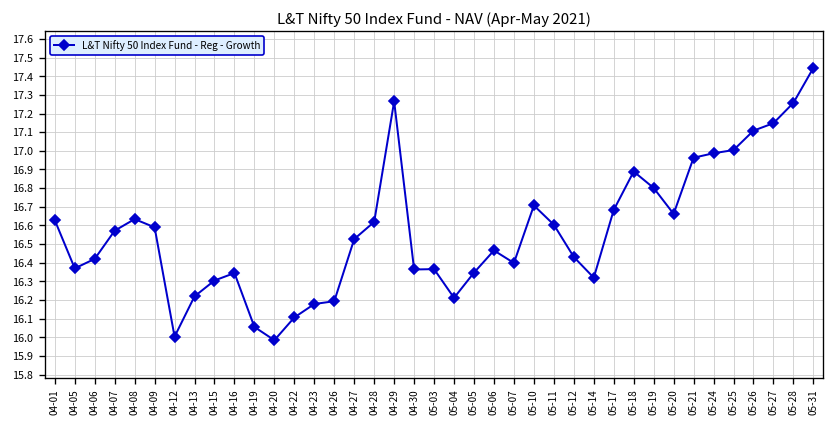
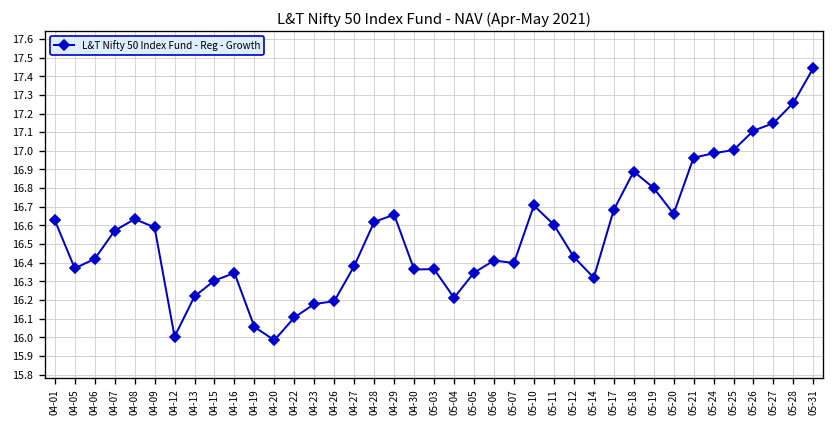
  {
    "04-01": 16.63,
    "04-05": 16.37,
    "04-06": 16.42,
    "04-07": 16.57,
    "04-08": 16.63,
    "04-09": 16.59,
    "04-12": 16.00,
    "04-13": 16.22,
    "04-15": 16.31,
    "04-16": 16.35,
    "04-19": 16.06,
    "04-20": 15.99,
    "04-22": 16.11,
    "04-23": 16.18,
    "04-26": 16.19,
-   "04-27": 16.53,
+   "04-27": 16.38,
    "04-28": 16.62,
-   "04-29": 17.27,
+   "04-29": 16.66,
    "04-30": 16.36,
    "05-03": 16.37,
    "05-04": 16.21,
    "05-05": 16.35,
-   "05-06": 16.47,
+   "05-06": 16.41,
    "05-07": 16.40,
    "05-10": 16.71,
    "05-11": 16.60,
    "05-12": 16.43,
    "05-14": 16.32,
    "05-17": 16.68,
    "05-18": 16.89,
    "05-19": 16.80,
    "05-20": 16.66,
    "05-21": 16.96,
    "05-24": 16.99,
    "05-25": 17.00,
    "05-26": 17.11,
    "05-27": 17.15,
    "05-28": 17.26,
    "05-31": 17.44
  }
